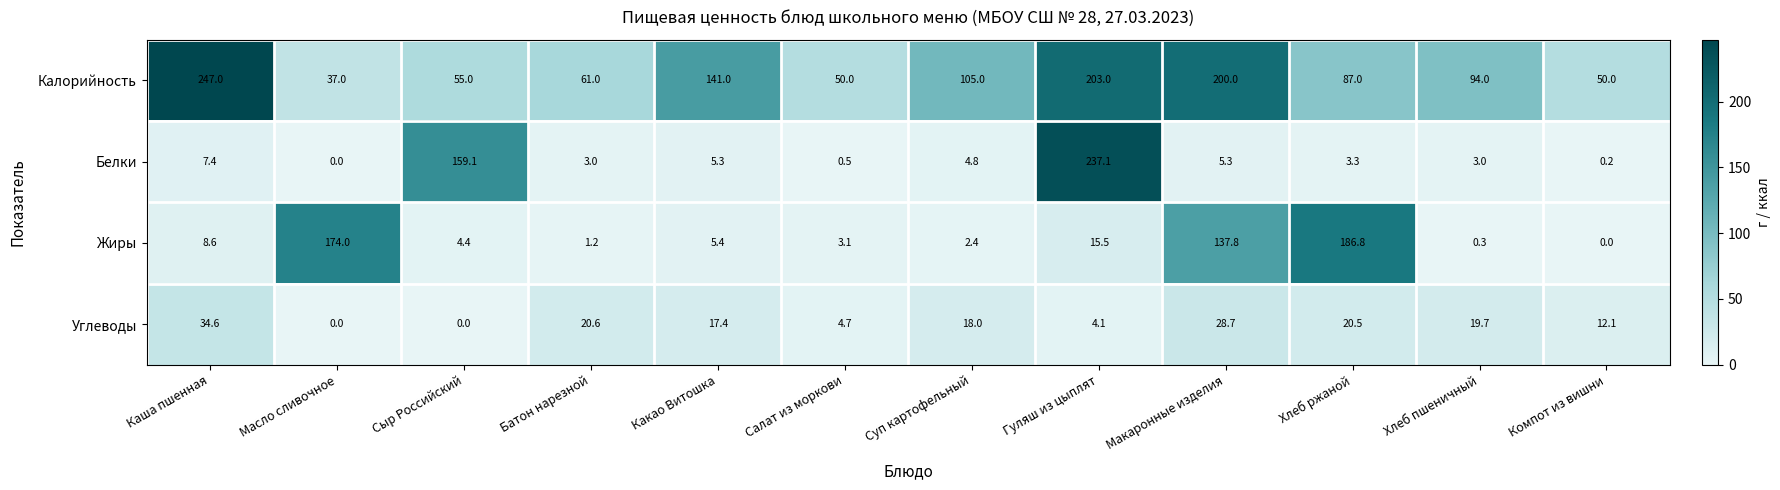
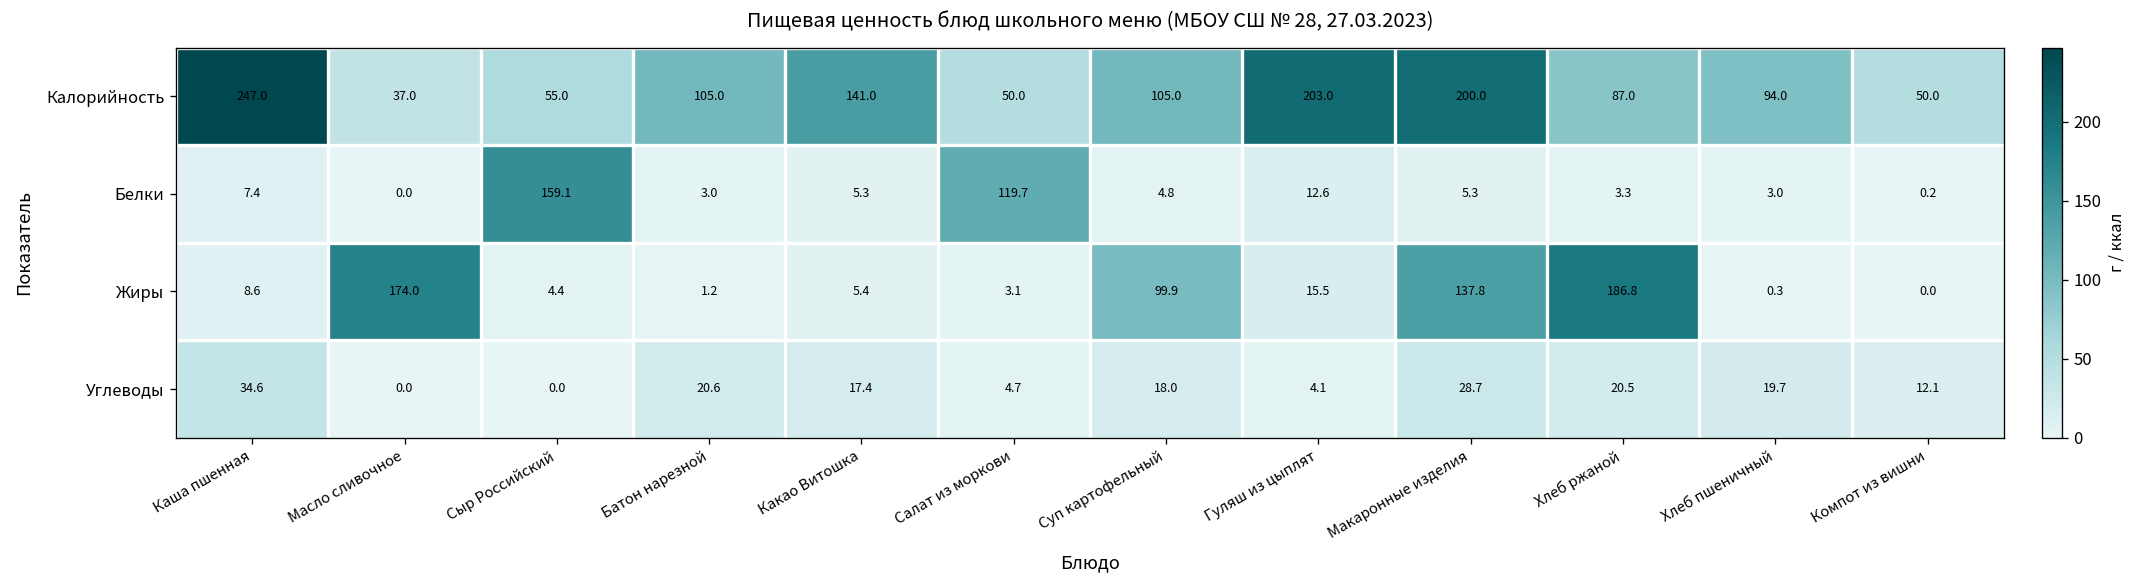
  {
    "Калорийность": {
      "Каша пшенная": 247.0,
      "Масло сливочное": 37.0,
      "Сыр Российский": 55.0,
-     "Батон нарезной": 61.0,
+     "Батон нарезной": 105.0,
      "Какао Витошка": 141.0,
      "Салат из моркови": 50.0,
      "Суп картофельный": 105.0,
      "Гуляш из цыплят": 203.0,
      "Макаронные изделия": 200.0,
      "Хлеб ржаной": 87.0,
      "Хлеб пшеничный": 94.0,
      "Компот из вишни": 50.0
    },
    "Белки": {
      "Каша пшенная": 7.4,
      "Масло сливочное": 0.0,
      "Сыр Российский": 159.1,
      "Батон нарезной": 3.0,
      "Какао Витошка": 5.3,
-     "Салат из моркови": 0.5,
+     "Салат из моркови": 119.7,
      "Суп картофельный": 4.8,
-     "Гуляш из цыплят": 237.1,
+     "Гуляш из цыплят": 12.6,
      "Макаронные изделия": 5.3,
      "Хлеб ржаной": 3.3,
      "Хлеб пшеничный": 3.0,
      "Компот из вишни": 0.2
    },
    "Жиры": {
      "Каша пшенная": 8.6,
      "Масло сливочное": 174.0,
      "Сыр Российский": 4.4,
      "Батон нарезной": 1.2,
      "Какао Витошка": 5.4,
      "Салат из моркови": 3.1,
-     "Суп картофельный": 2.4,
+     "Суп картофельный": 99.9,
      "Гуляш из цыплят": 15.5,
      "Макаронные изделия": 137.8,
      "Хлеб ржаной": 186.8,
      "Хлеб пшеничный": 0.3,
      "Компот из вишни": 0.0
    },
    "Углеводы": {
      "Каша пшенная": 34.6,
      "Масло сливочное": 0.0,
      "Сыр Российский": 0.0,
      "Батон нарезной": 20.6,
      "Какао Витошка": 17.4,
      "Салат из моркови": 4.7,
      "Суп картофельный": 18.0,
      "Гуляш из цыплят": 4.1,
      "Макаронные изделия": 28.7,
      "Хлеб ржаной": 20.5,
      "Хлеб пшеничный": 19.7,
      "Компот из вишни": 12.1
    }
  }
